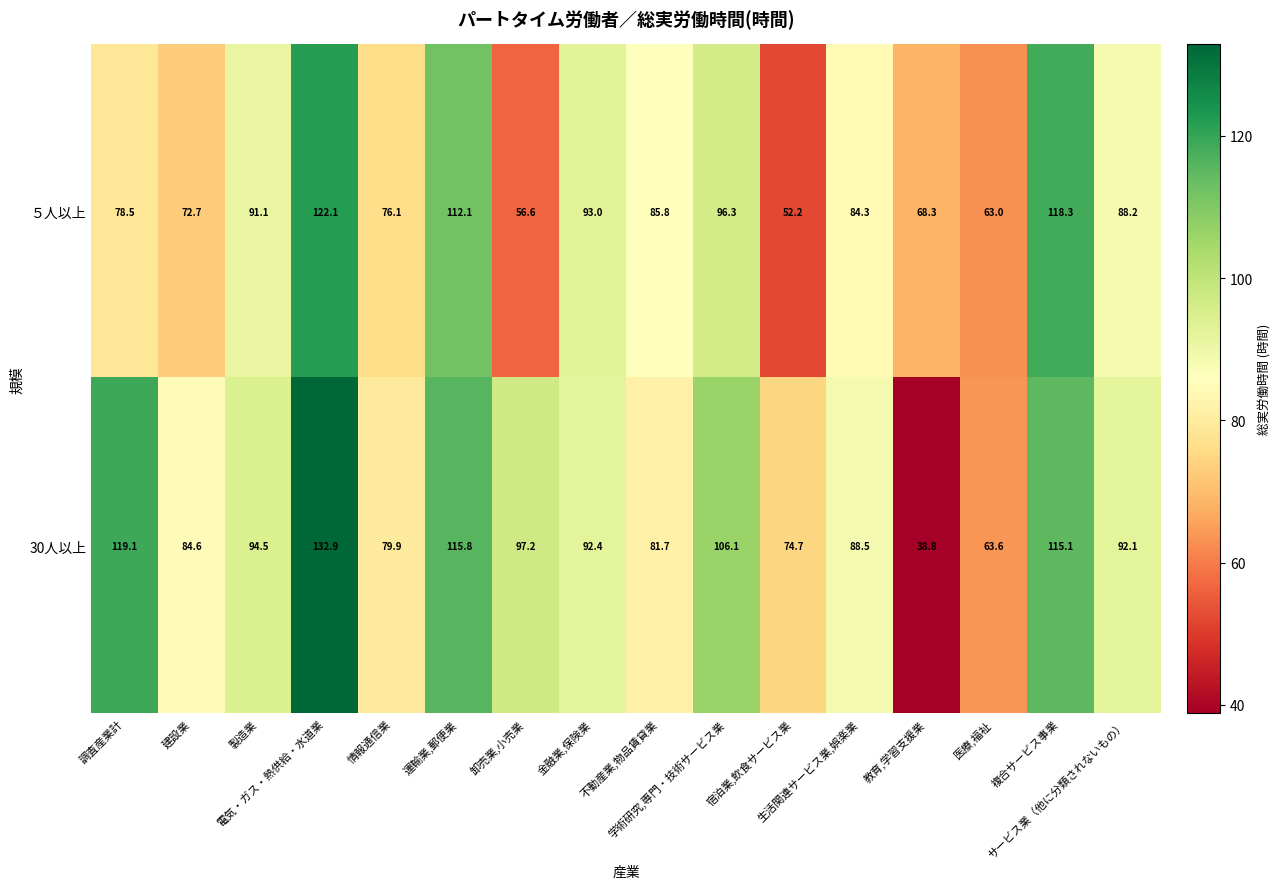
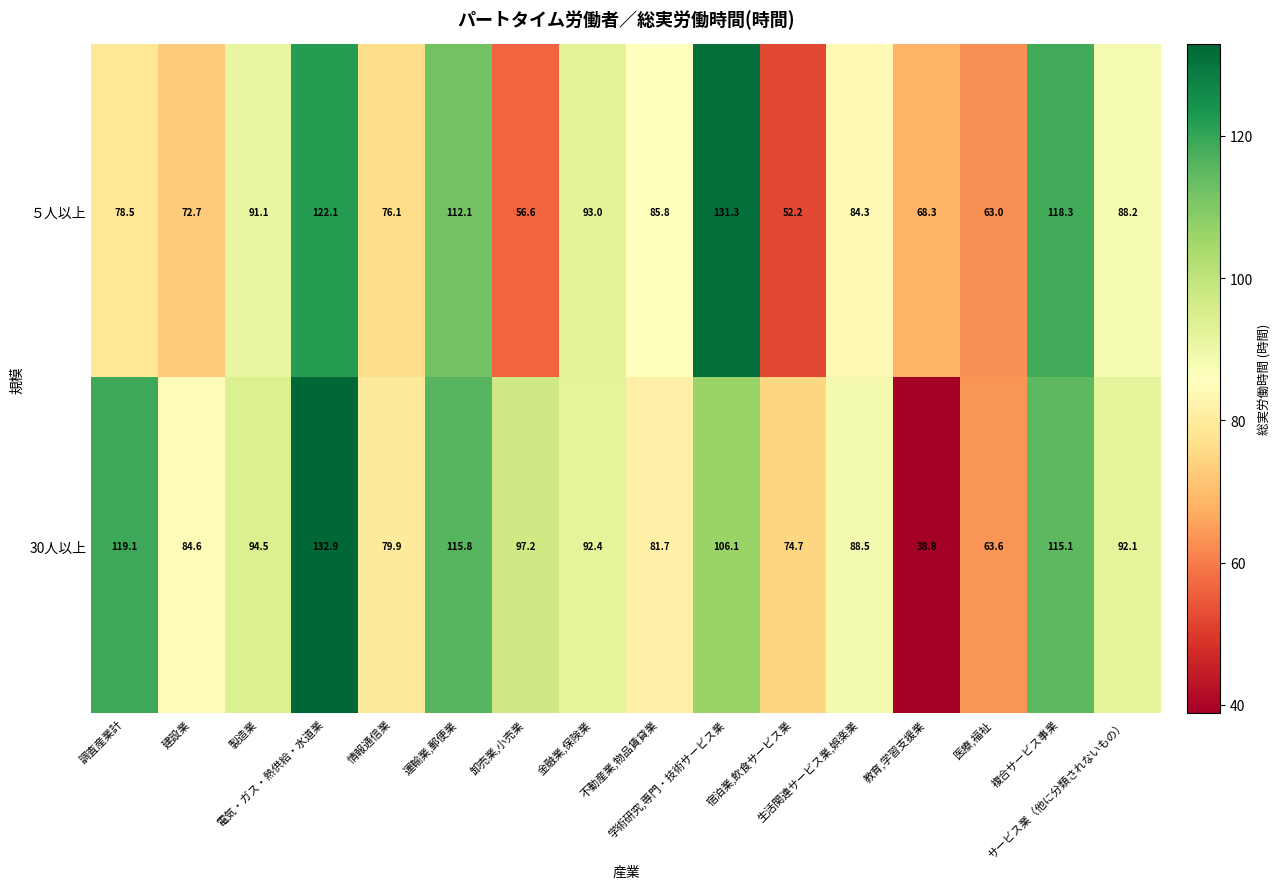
  {
    "５人以上": {
      "調査産業計": 78.5,
      "建設業": 72.7,
      "製造業": 91.1,
      "電気・ガス・熱供給・水道業": 122.1,
      "情報通信業": 76.1,
      "運輸業,郵便業": 112.1,
      "卸売業,小売業": 56.6,
      "金融業,保険業": 93.0,
      "不動産業,物品賃貸業": 85.8,
-     "学術研究,専門・技術サービス業": 96.3,
+     "学術研究,専門・技術サービス業": 131.3,
      "宿泊業,飲食サービス業": 52.2,
      "生活関連サービス業,娯楽業": 84.3,
      "教育,学習支援業": 68.3,
      "医療,福祉": 63.0,
      "複合サービス事業": 118.3,
      "サービス業（他に分類されないもの）": 88.2
    },
    "30人以上": {
      "調査産業計": 119.1,
      "建設業": 84.6,
      "製造業": 94.5,
      "電気・ガス・熱供給・水道業": 132.9,
      "情報通信業": 79.9,
      "運輸業,郵便業": 115.8,
      "卸売業,小売業": 97.2,
      "金融業,保険業": 92.4,
      "不動産業,物品賃貸業": 81.7,
      "学術研究,専門・技術サービス業": 106.1,
      "宿泊業,飲食サービス業": 74.7,
      "生活関連サービス業,娯楽業": 88.5,
      "教育,学習支援業": 38.8,
      "医療,福祉": 63.6,
      "複合サービス事業": 115.1,
      "サービス業（他に分類されないもの）": 92.1
    }
  }
